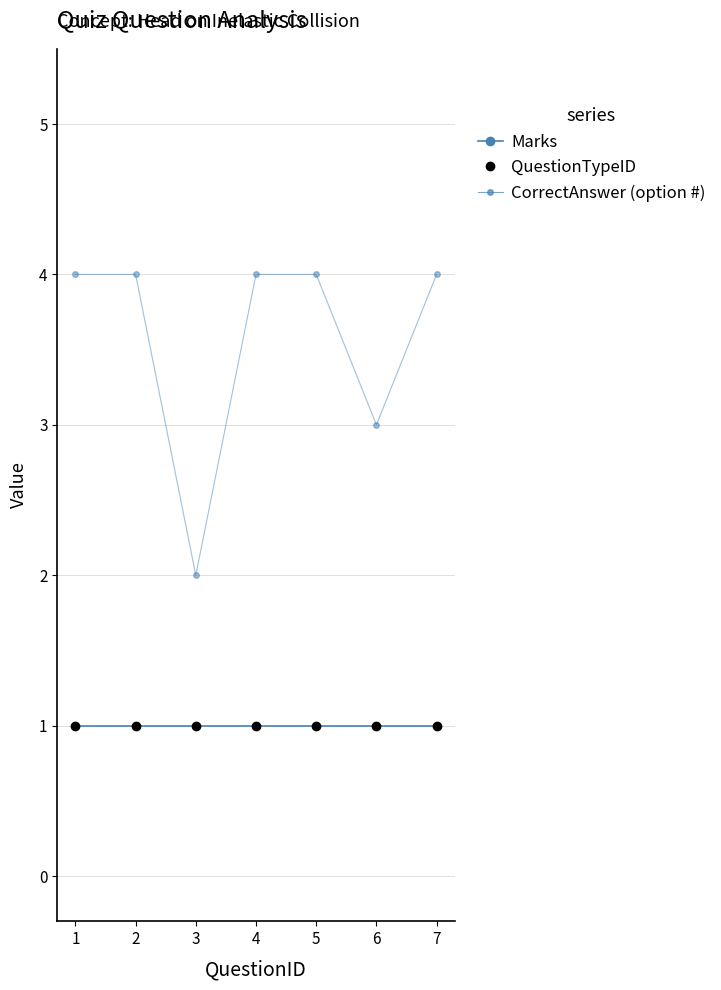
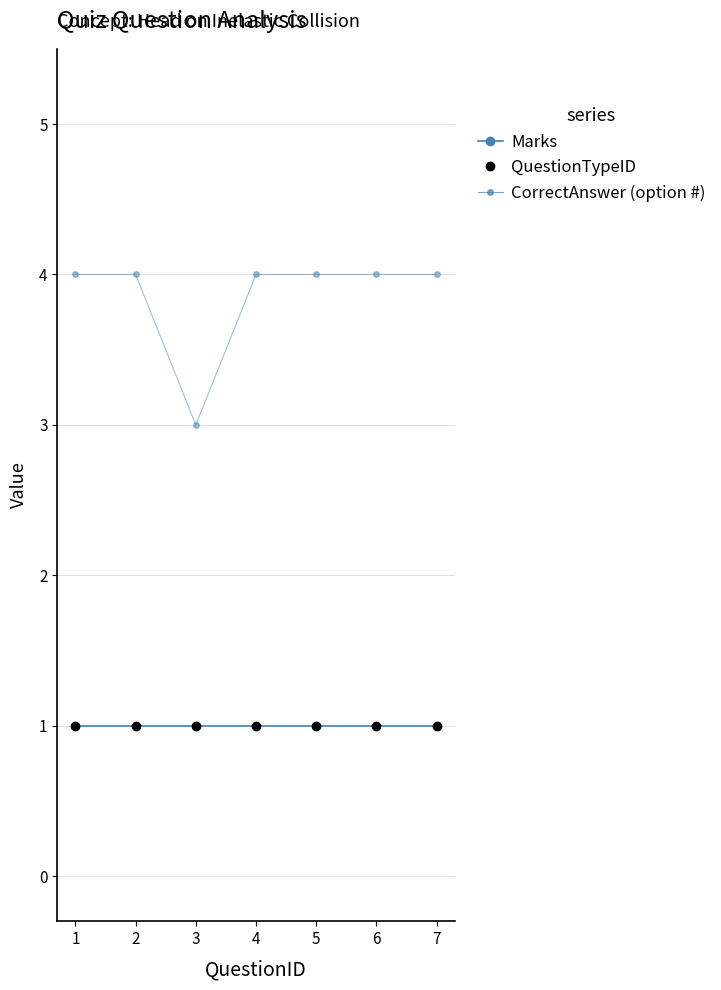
  {
    "QuestionTypeID": {
      "1": 1,
      "2": 1,
      "3": 1,
      "4": 1,
      "5": 1,
      "6": 1,
      "7": 1
    },
    "CorrectAnswer (option #)": {
      "1": 4,
      "2": 4,
-     "3": 2,
+     "3": 3,
      "4": 4,
      "5": 4,
-     "6": 3,
+     "6": 4,
      "7": 4
    }
  }
